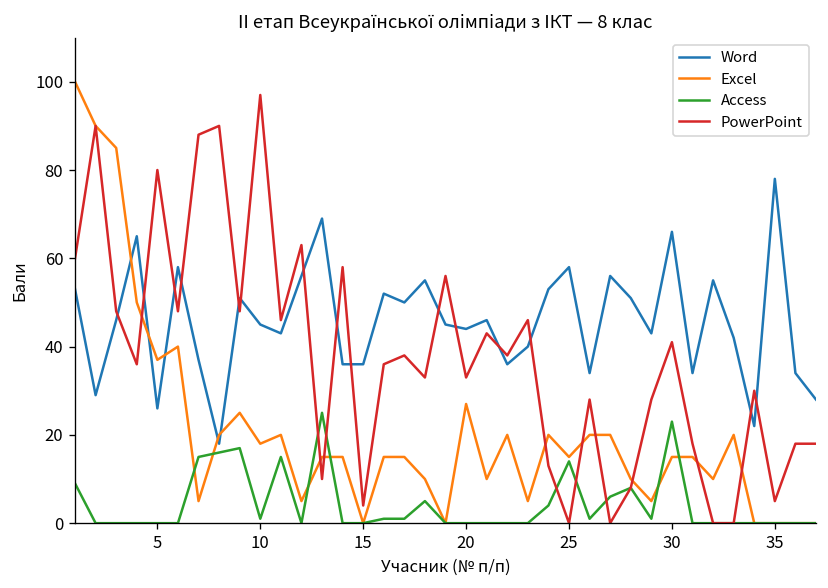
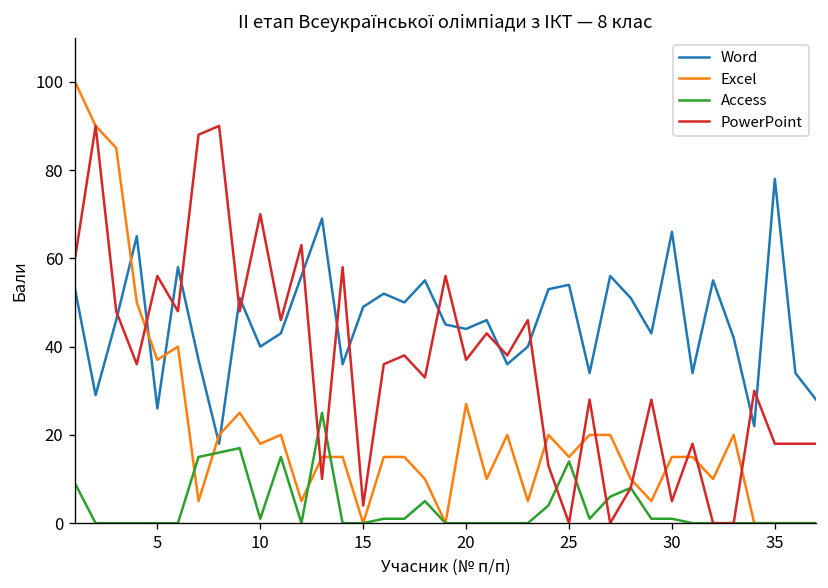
  {
    "Word": {
      "5": 26,
-     "10": 45,
-     "15": 36,
+     "10": 40,
+     "15": 49,
      "20": 44,
-     "25": 58,
+     "25": 54,
      "30": 66,
      "35": 78
    },
    "Excel": {
      "5": 37,
      "10": 18,
      "20": 27,
      "25": 15,
      "30": 15
    },
    "Access": {
      "5": 0,
      "10": 1,
      "20": 0,
      "25": 14,
-     "30": 23
+     "30": 1
    },
    "PowerPoint": {
-     "5": 80,
-     "10": 97,
+     "5": 56,
+     "10": 70,
      "15": 4,
-     "20": 33,
+     "20": 37,
      "25": 0,
-     "30": 41,
-     "35": 5
+     "30": 5,
+     "35": 18
    }
  }
